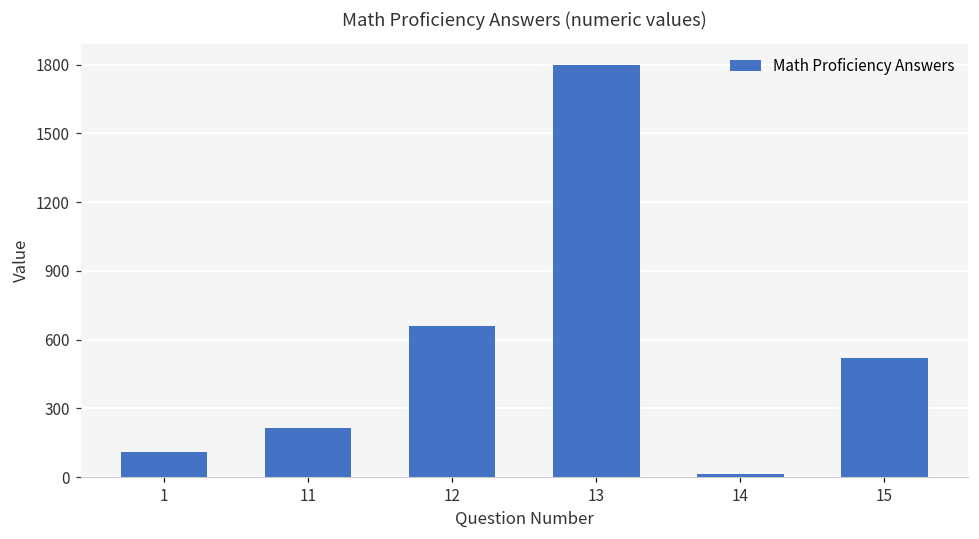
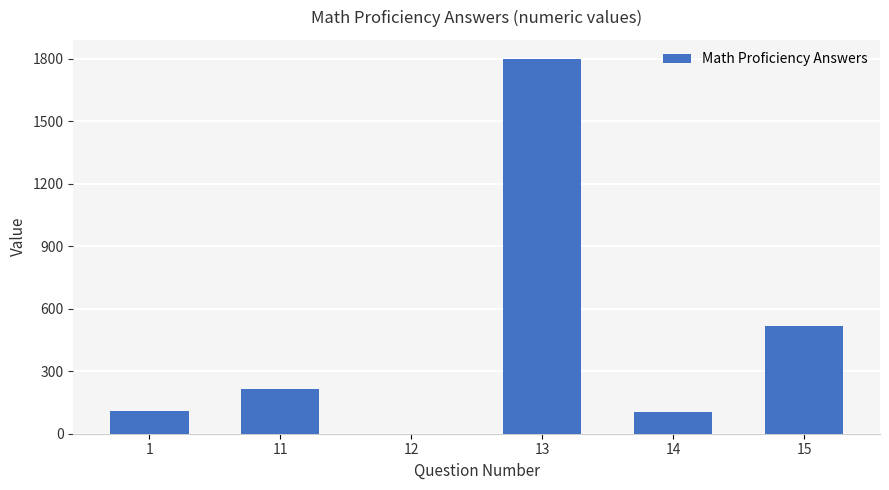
  {
    "1": 110,
    "11": 210,
-   "12": 660,
+   "12": 0,
    "13": 1800,
-   "14": 10,
+   "14": 110,
    "15": 520
  }
